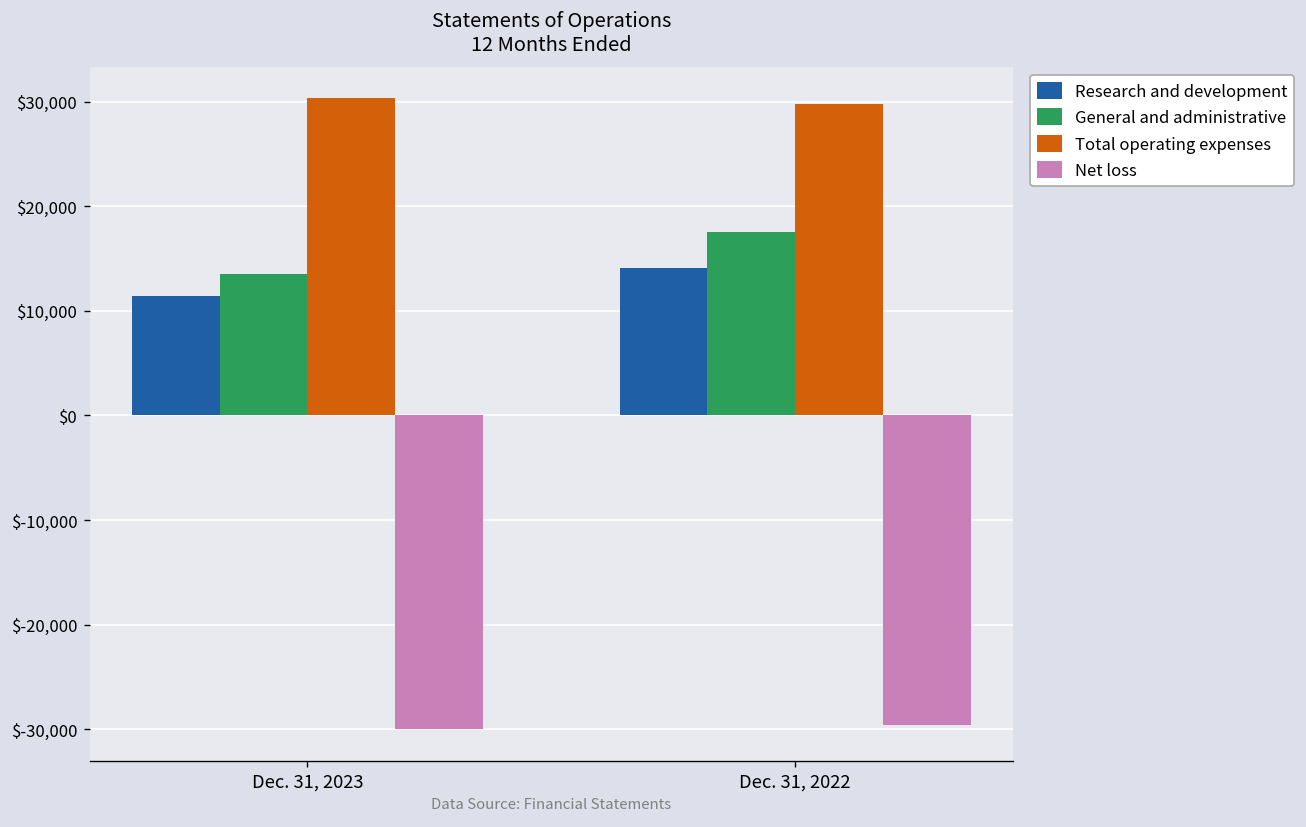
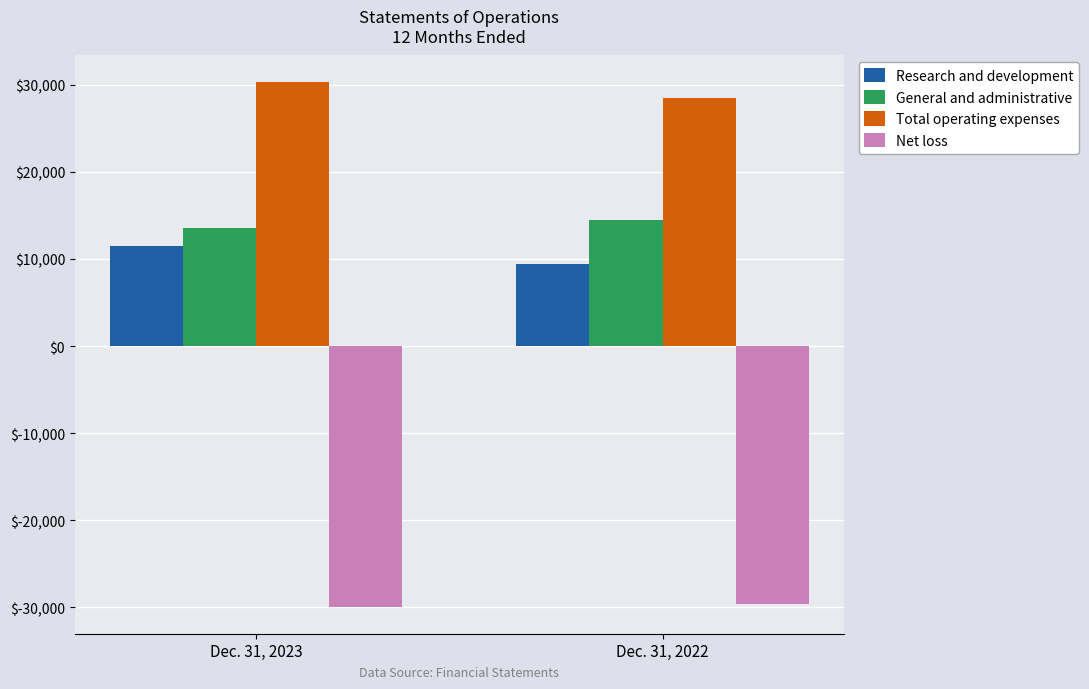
  {
    "Research and development": {
      "Dec. 31, 2023": "$11,000",
-     "Dec. 31, 2022": "$14,000"
+     "Dec. 31, 2022": "$9,000"
    },
    "General and administrative": {
      "Dec. 31, 2023": "$14,000",
-     "Dec. 31, 2022": "$18,000"
+     "Dec. 31, 2022": "$14,000"
    },
    "Total operating expenses": {
      "Dec. 31, 2023": "$30,000",
-     "Dec. 31, 2022": "$30,000"
+     "Dec. 31, 2022": "$29,000"
    },
    "Net loss": {
      "Dec. 31, 2023": "$-30,000",
      "Dec. 31, 2022": "$-30,000"
    }
  }
